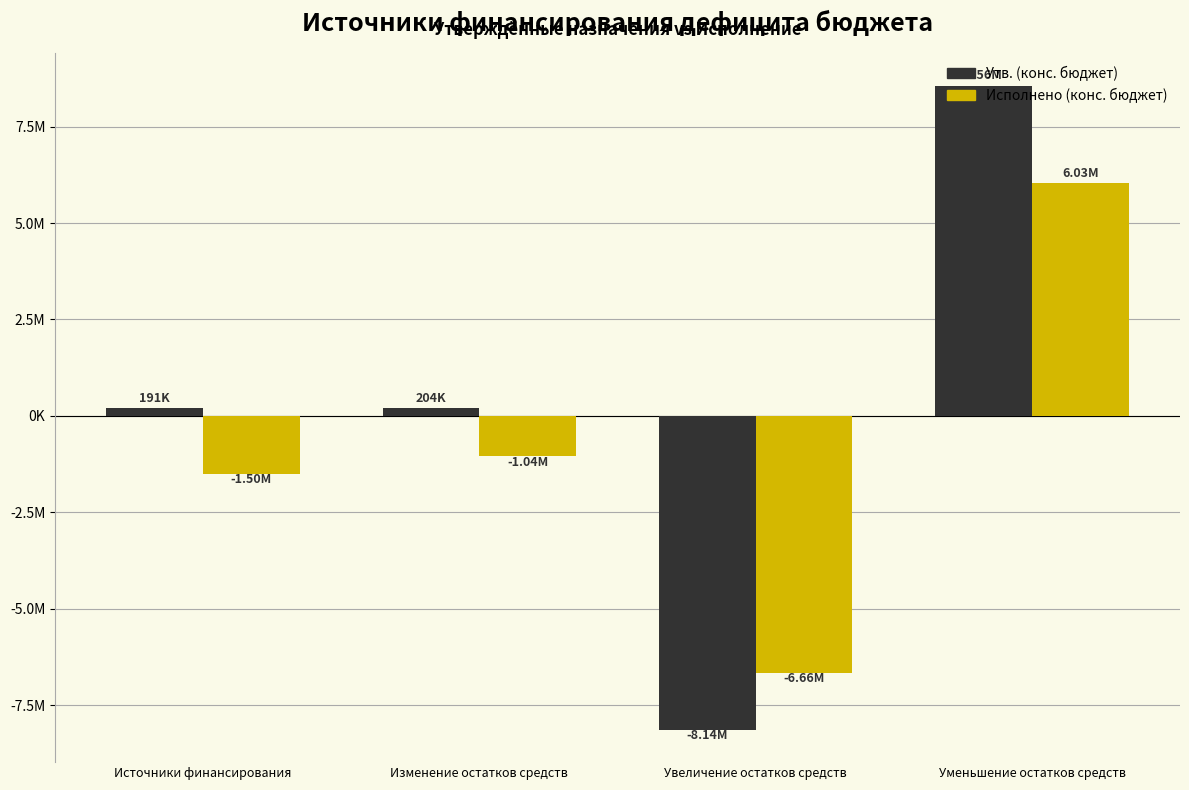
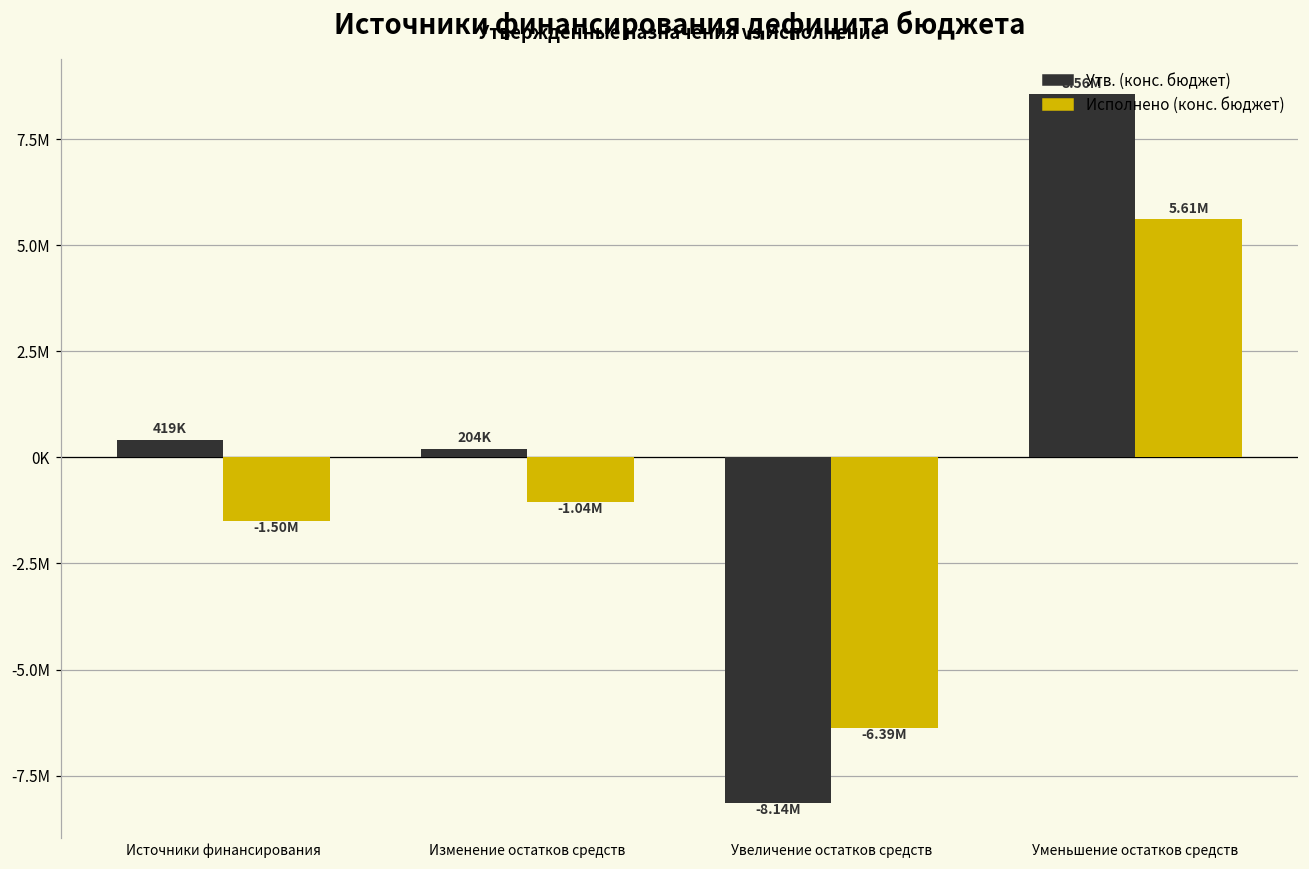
  {
    "Утв. (конс. бюджет)": {
-     "Источники финансирования": "191K",
+     "Источники финансирования": "419K",
      "Изменение остатков средств": "204K",
      "Увеличение остатков средств": "-8.14M",
      "Уменьшение остатков средств": "8.56M"
    },
    "Исполнено (конс. бюджет)": {
      "Источники финансирования": "-1.50M",
      "Изменение остатков средств": "-1.04M",
-     "Увеличение остатков средств": "-6.66M",
-     "Уменьшение остатков средств": "6.03M"
+     "Увеличение остатков средств": "-6.39M",
+     "Уменьшение остатков средств": "5.61M"
    }
  }
